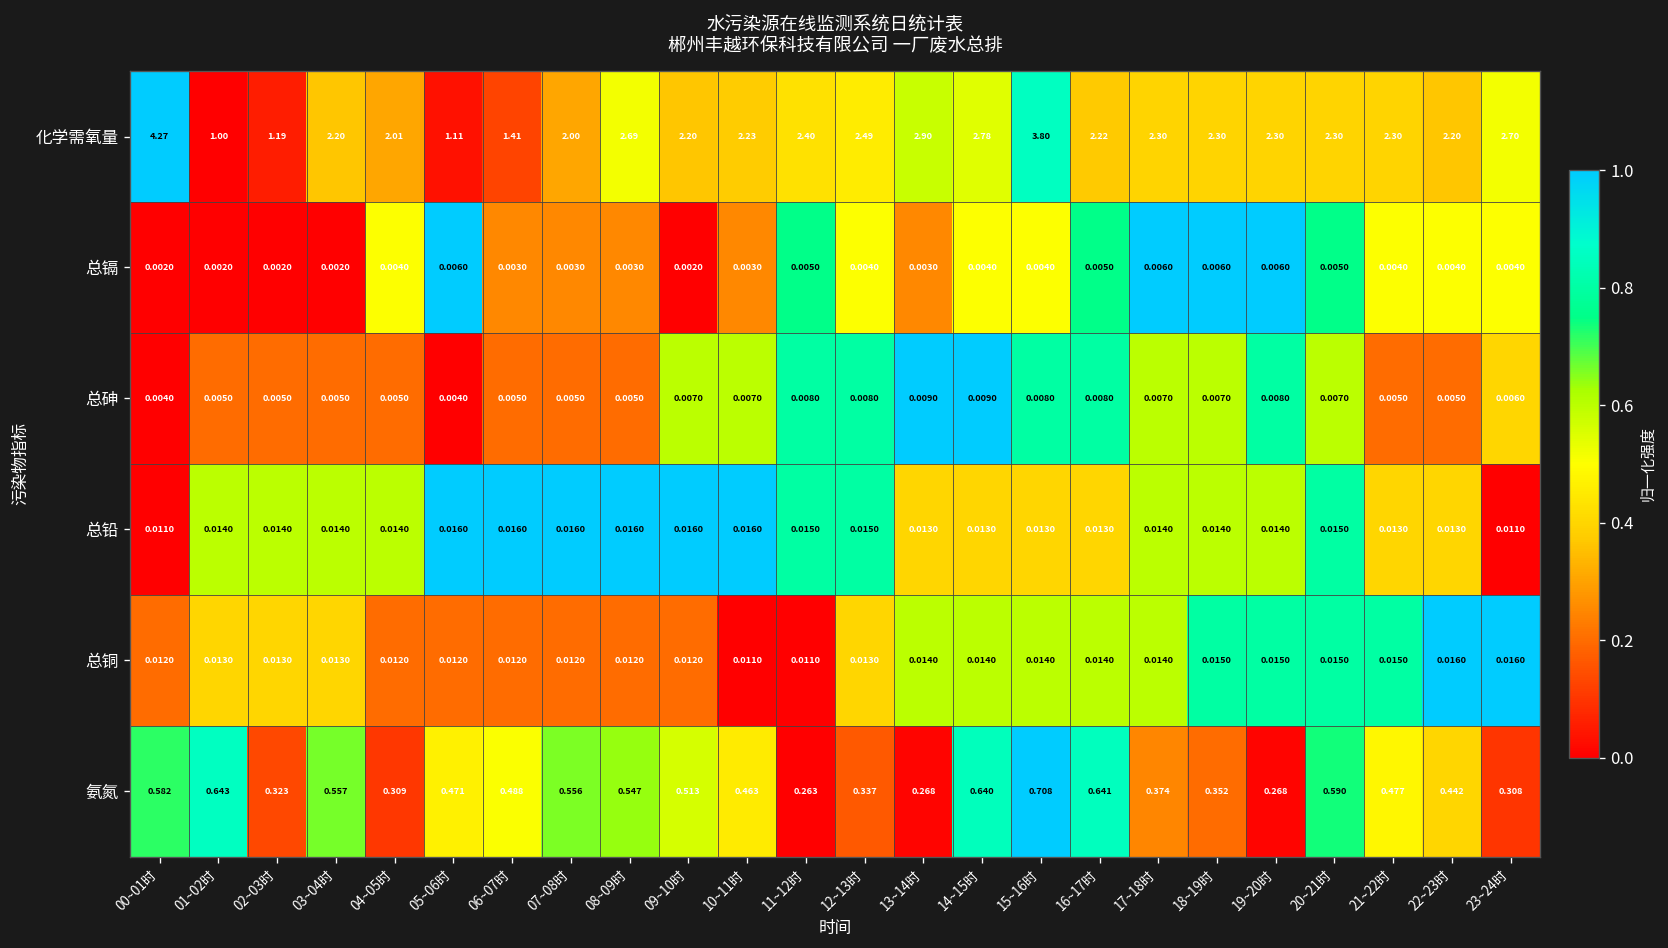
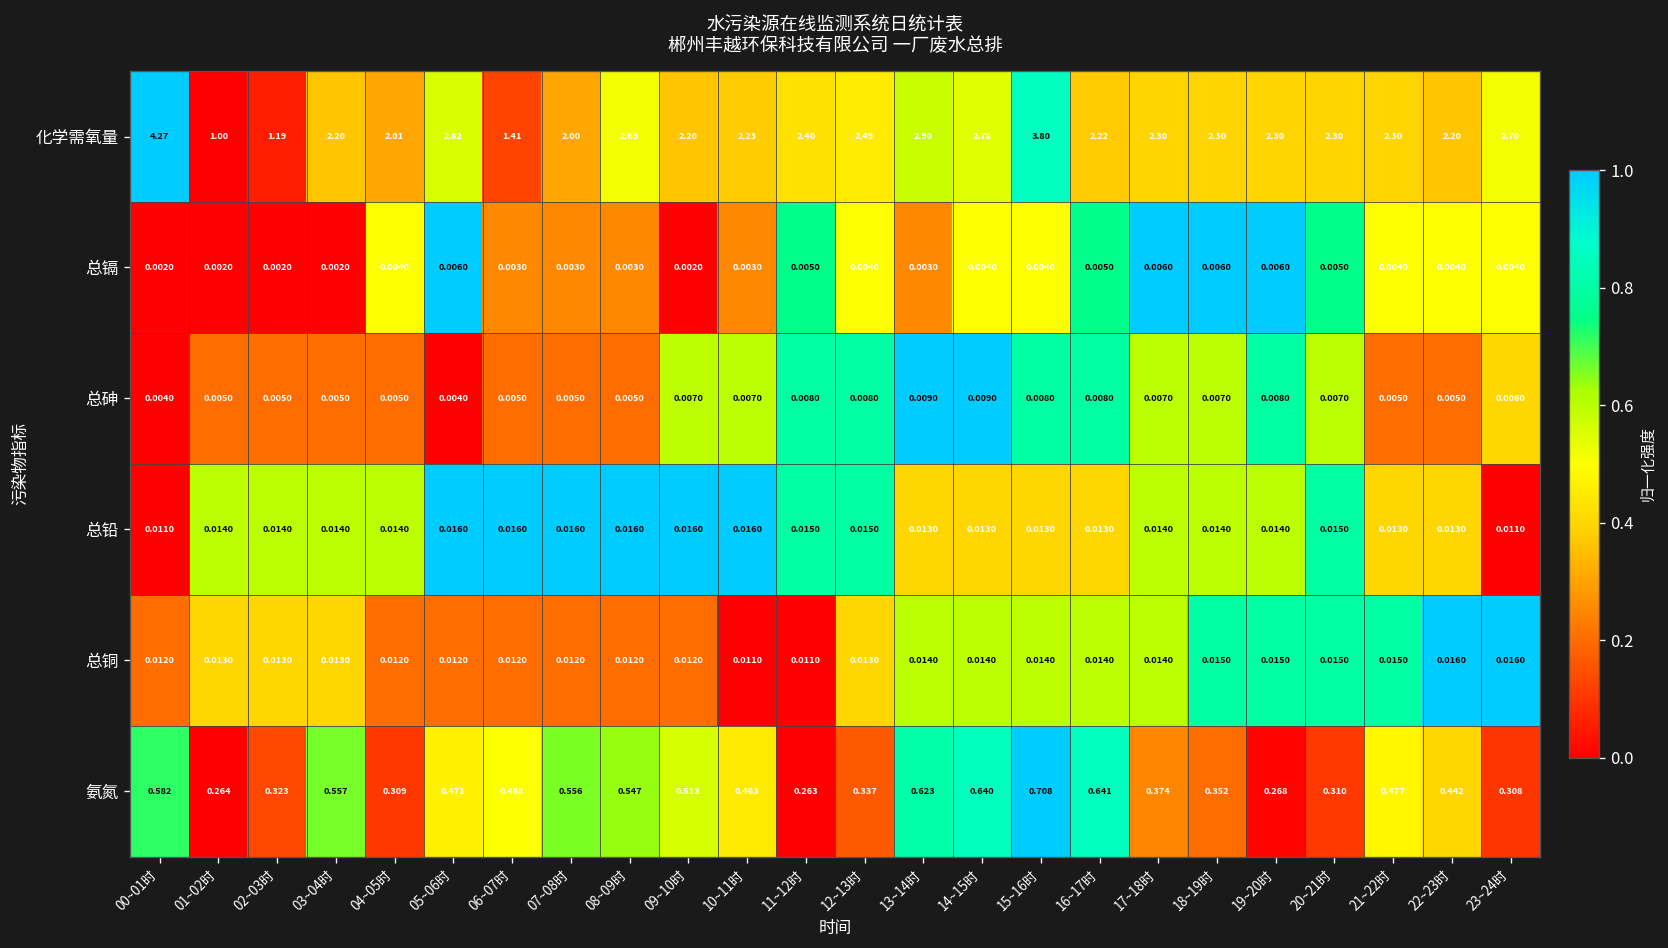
  {
    "化学需氧量": {
      "00~01时": 4.27,
      "01~02时": 1.00,
      "02~03时": 1.19,
      "03~04时": 2.20,
      "04~05时": 2.01,
-     "05~06时": 1.11,
+     "05~06时": 2.82,
      "06~07时": 1.41,
      "07~08时": 2.00,
      "08~09时": 2.69,
      "09~10时": 2.20,
      "10~11时": 2.23,
      "11~12时": 2.40,
      "12~13时": 2.49,
      "13~14时": 2.90,
      "14~15时": 2.78,
      "15~16时": 3.80,
      "16~17时": 2.22,
      "17~18时": 2.30,
      "18~19时": 2.30,
      "19~20时": 2.30,
      "20~21时": 2.30,
      "21~22时": 2.30,
      "22~23时": 2.20,
      "23~24时": 2.70
    },
    "总镉": {
      "00~01时": 0.0020,
      "01~02时": 0.0020,
      "02~03时": 0.0020,
      "03~04时": 0.0020,
      "04~05时": 0.0040,
      "05~06时": 0.0060,
      "06~07时": 0.0030,
      "07~08时": 0.0030,
      "08~09时": 0.0030,
      "09~10时": 0.0020,
      "10~11时": 0.0030,
      "11~12时": 0.0050,
      "12~13时": 0.0040,
      "13~14时": 0.0030,
      "14~15时": 0.0040,
      "15~16时": 0.0040,
      "16~17时": 0.0050,
      "17~18时": 0.0060,
      "18~19时": 0.0060,
      "19~20时": 0.0060,
      "20~21时": 0.0050,
      "21~22时": 0.0040,
      "22~23时": 0.0040,
      "23~24时": 0.0040
    },
    "总砷": {
      "00~01时": 0.0040,
      "01~02时": 0.0050,
      "02~03时": 0.0050,
      "03~04时": 0.0050,
      "04~05时": 0.0050,
      "05~06时": 0.0040,
      "06~07时": 0.0050,
      "07~08时": 0.0050,
      "08~09时": 0.0050,
      "09~10时": 0.0070,
      "10~11时": 0.0070,
      "11~12时": 0.0080,
      "12~13时": 0.0080,
      "13~14时": 0.0090,
      "14~15时": 0.0090,
      "15~16时": 0.0080,
      "16~17时": 0.0080,
      "17~18时": 0.0070,
      "18~19时": 0.0070,
      "19~20时": 0.0080,
      "20~21时": 0.0070,
      "21~22时": 0.0050,
      "22~23时": 0.0050,
      "23~24时": 0.0060
    },
    "总铅": {
      "00~01时": 0.0110,
      "01~02时": 0.0140,
      "02~03时": 0.0140,
      "03~04时": 0.0140,
      "04~05时": 0.0140,
      "05~06时": 0.0160,
      "06~07时": 0.0160,
      "07~08时": 0.0160,
      "08~09时": 0.0160,
      "09~10时": 0.0160,
      "10~11时": 0.0160,
      "11~12时": 0.0150,
      "12~13时": 0.0150,
      "13~14时": 0.0130,
      "14~15时": 0.0130,
      "15~16时": 0.0130,
      "16~17时": 0.0130,
      "17~18时": 0.0140,
      "18~19时": 0.0140,
      "19~20时": 0.0140,
      "20~21时": 0.0150,
      "21~22时": 0.0130,
      "22~23时": 0.0130,
      "23~24时": 0.0110
    },
    "总铜": {
      "00~01时": 0.0120,
      "01~02时": 0.0130,
      "02~03时": 0.0130,
      "03~04时": 0.0130,
      "04~05时": 0.0120,
      "05~06时": 0.0120,
      "06~07时": 0.0120,
      "07~08时": 0.0120,
      "08~09时": 0.0120,
      "09~10时": 0.0120,
      "10~11时": 0.0110,
      "11~12时": 0.0110,
      "12~13时": 0.0130,
      "13~14时": 0.0140,
      "14~15时": 0.0140,
      "15~16时": 0.0140,
      "16~17时": 0.0140,
      "17~18时": 0.0140,
      "18~19时": 0.0150,
      "19~20时": 0.0150,
      "20~21时": 0.0150,
      "21~22时": 0.0150,
      "22~23时": 0.0160,
      "23~24时": 0.0160
    },
    "氨氮": {
      "00~01时": 0.582,
-     "01~02时": 0.643,
+     "01~02时": 0.264,
      "02~03时": 0.323,
      "03~04时": 0.557,
      "04~05时": 0.309,
      "05~06时": 0.471,
      "06~07时": 0.488,
      "07~08时": 0.556,
      "08~09时": 0.547,
      "09~10时": 0.513,
      "10~11时": 0.463,
      "11~12时": 0.263,
      "12~13时": 0.337,
-     "13~14时": 0.268,
+     "13~14时": 0.623,
      "14~15时": 0.640,
      "15~16时": 0.708,
      "16~17时": 0.641,
      "17~18时": 0.374,
      "18~19时": 0.352,
      "19~20时": 0.268,
-     "20~21时": 0.590,
+     "20~21时": 0.310,
      "21~22时": 0.477,
      "22~23时": 0.442,
      "23~24时": 0.308
    }
  }
